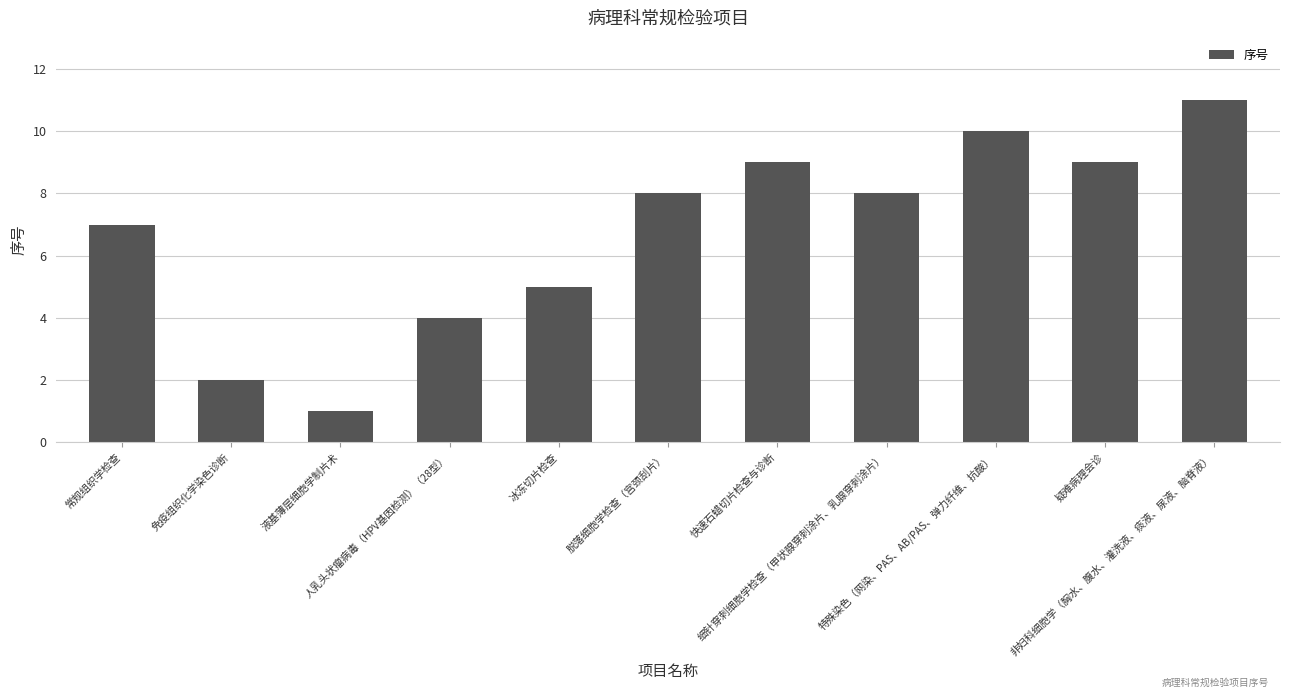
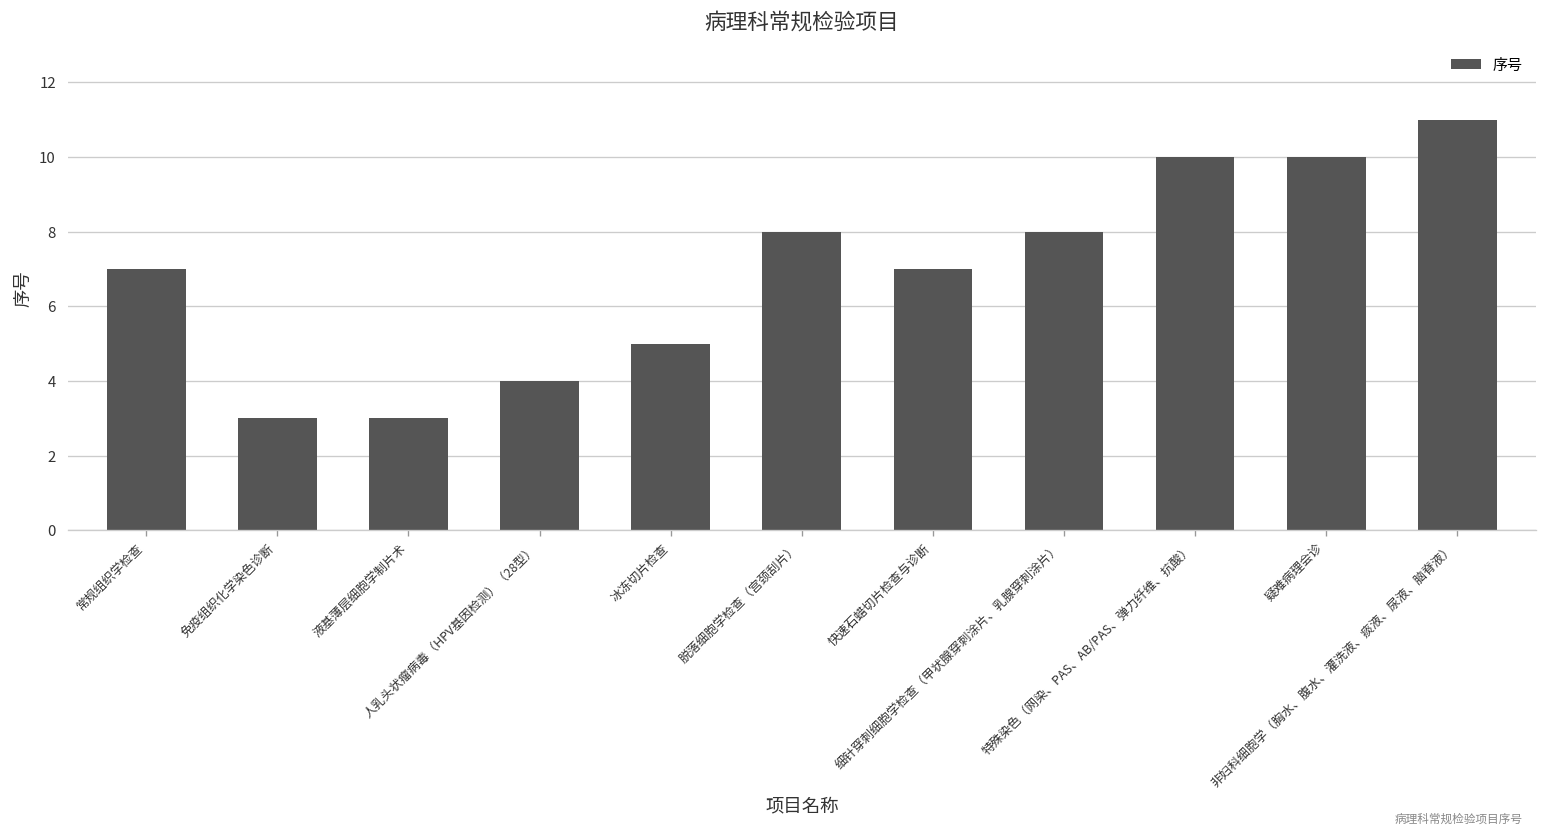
  {
    "常规组织学检查": 7,
-   "免疫组织化学染色诊断": 2,
-   "液基薄层细胞学制片术": 1,
+   "免疫组织化学染色诊断": 3,
+   "液基薄层细胞学制片术": 3,
    "人乳头状瘤病毒（HPV基因检测）（28型）": 4,
    "冰冻切片检查": 5,
    "脱落细胞学检查（宫颈刮片）": 8,
-   "快速石蜡切片检查与诊断": 9,
+   "快速石蜡切片检查与诊断": 7,
    "细针穿刺细胞学检查（甲状腺穿刺涂片、乳腺穿刺涂片）": 8,
    "特殊染色（网染、PAS、AB/PAS、弹力纤维、抗酸）": 10,
-   "疑难病理会诊": 9,
+   "疑难病理会诊": 10,
    "非妇科细胞学（胸水、腹水、灌洗液、痰液、尿液、脑脊液）": 11
  }
